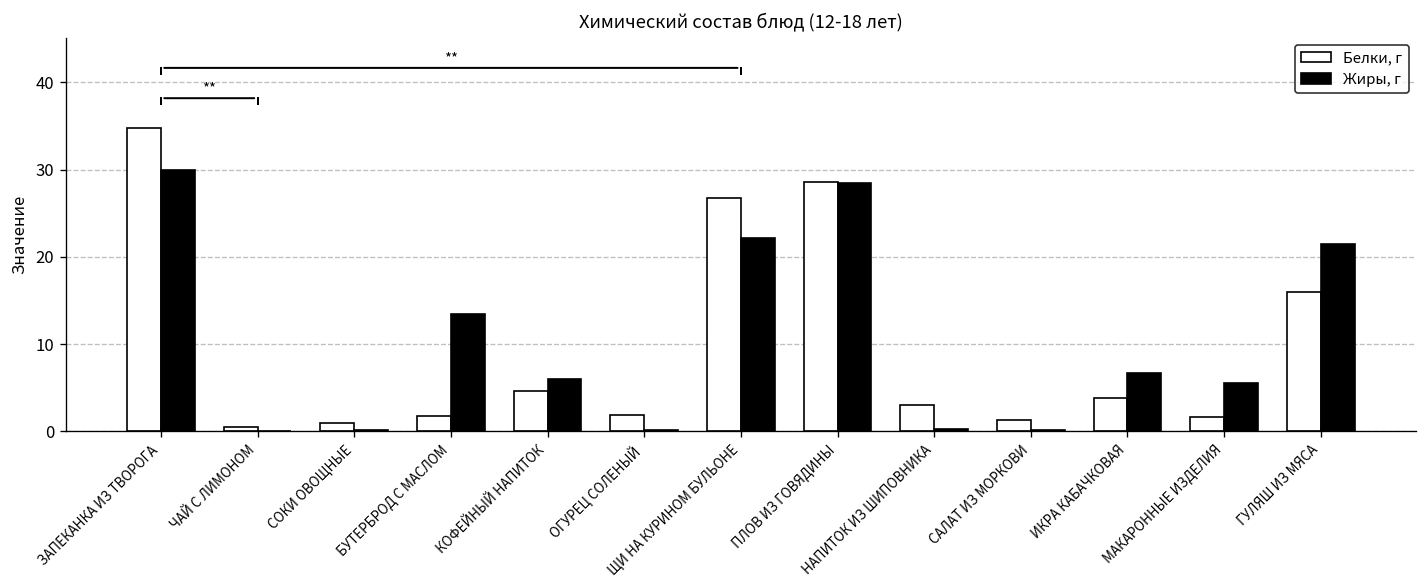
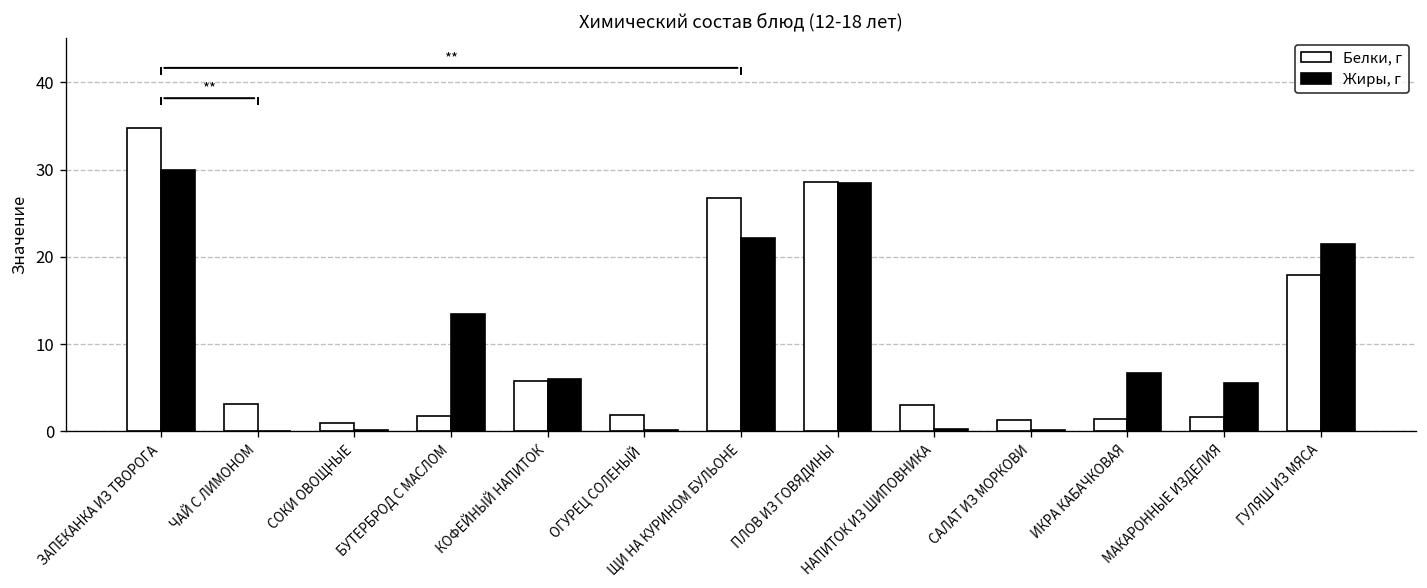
  {
    "Белки, г": {
      "ЗАПЕКАНКА ИЗ ТВОРОГА": 35,
-     "ЧАЙ С ЛИМОНОМ": 1,
+     "ЧАЙ С ЛИМОНОМ": 3,
      "СОКИ ОВОЩНЫЕ": 1,
      "БУТЕРБРОД С МАСЛОМ": 2,
-     "КОФЕЙНЫЙ НАПИТОК": 5,
+     "КОФЕЙНЫЙ НАПИТОК": 6,
      "ОГУРЕЦ СОЛЕНЫЙ": 2,
      "ЩИ НА КУРИНОМ БУЛЬОНЕ": 27,
      "ПЛОВ ИЗ ГОВЯДИНЫ": 29,
      "НАПИТОК ИЗ ШИПОВНИКА": 3,
      "САЛАТ ИЗ МОРКОВИ": 1,
-     "ИКРА КАБАЧКОВАЯ": 4,
+     "ИКРА КАБАЧКОВАЯ": 1,
      "МАКАРОННЫЕ ИЗДЕЛИЯ": 2,
-     "ГУЛЯШ ИЗ МЯСА": 16
+     "ГУЛЯШ ИЗ МЯСА": 18
    }
  }
